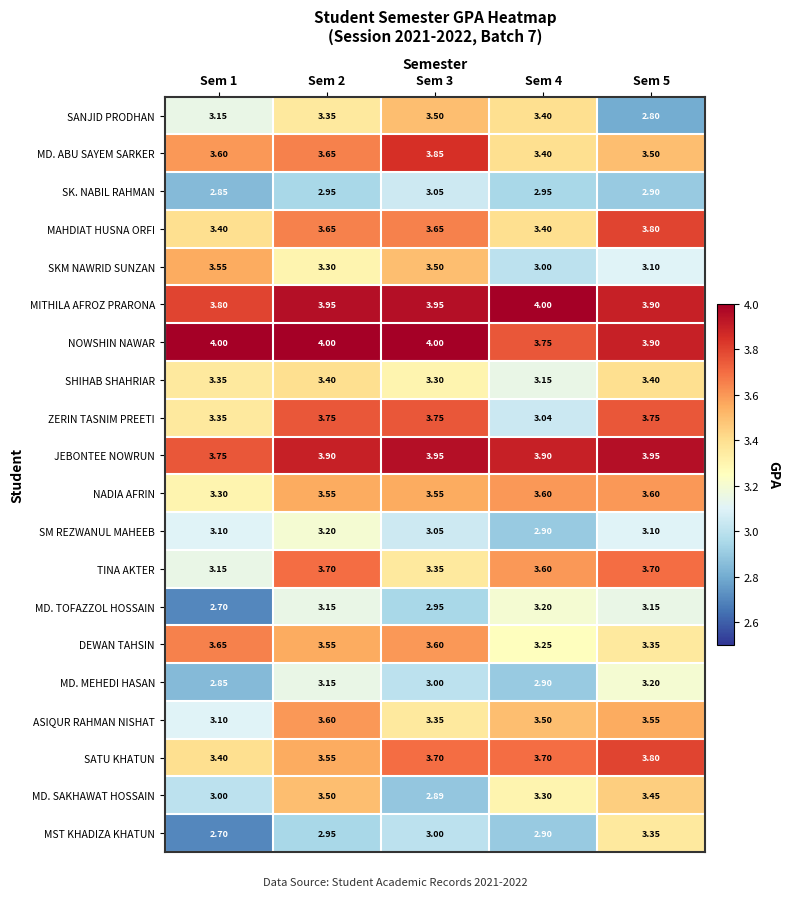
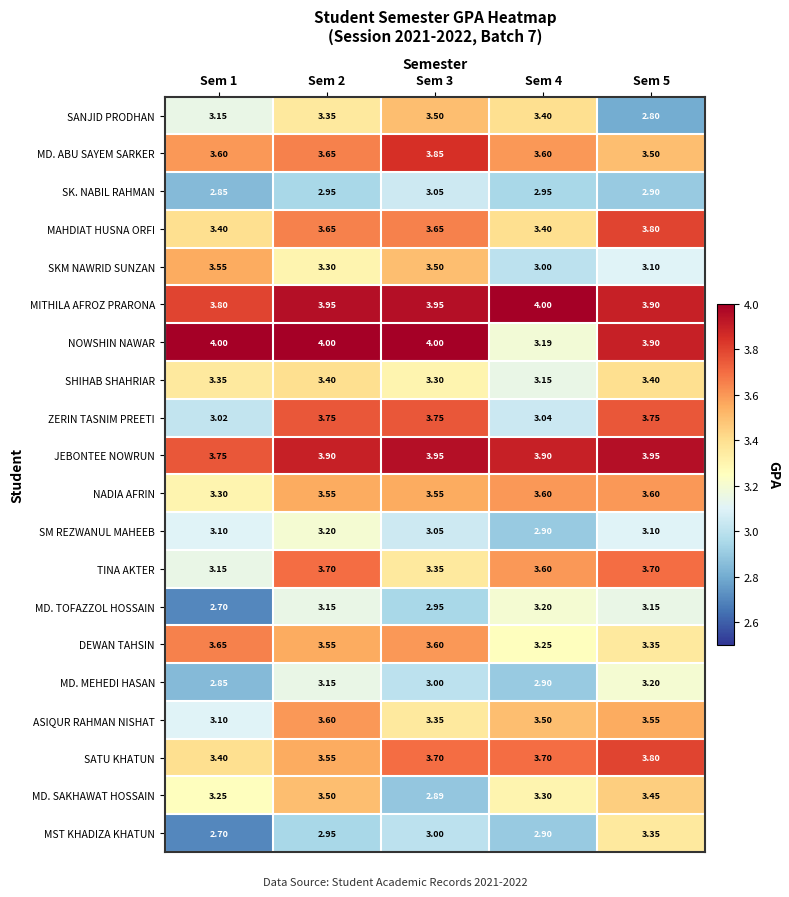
  {
    "SANJID PRODHAN": {
      "Sem 1": 3.15,
      "Sem 2": 3.35,
      "Sem 3": 3.50,
      "Sem 4": 3.40,
      "Sem 5": 2.80
    },
    "MD. ABU SAYEM SARKER": {
      "Sem 1": 3.60,
      "Sem 2": 3.65,
      "Sem 3": 3.85,
-     "Sem 4": 3.40,
+     "Sem 4": 3.60,
      "Sem 5": 3.50
    },
    "SK. NABIL RAHMAN": {
      "Sem 1": 2.85,
      "Sem 2": 2.95,
      "Sem 3": 3.05,
      "Sem 4": 2.95,
      "Sem 5": 2.90
    },
    "MAHDIAT HUSNA ORFI": {
      "Sem 1": 3.40,
      "Sem 2": 3.65,
      "Sem 3": 3.65,
      "Sem 4": 3.40,
      "Sem 5": 3.80
    },
    "SKM NAWRID SUNZAN": {
      "Sem 1": 3.55,
      "Sem 2": 3.30,
      "Sem 3": 3.50,
      "Sem 4": 3.00,
      "Sem 5": 3.10
    },
    "MITHILA AFROZ PRARONA": {
      "Sem 1": 3.80,
      "Sem 2": 3.95,
      "Sem 3": 3.95,
      "Sem 4": 4.00,
      "Sem 5": 3.90
    },
    "NOWSHIN NAWAR": {
      "Sem 1": 4.00,
      "Sem 2": 4.00,
      "Sem 3": 4.00,
-     "Sem 4": 3.75,
+     "Sem 4": 3.19,
      "Sem 5": 3.90
    },
    "SHIHAB SHAHRIAR": {
      "Sem 1": 3.35,
      "Sem 2": 3.40,
      "Sem 3": 3.30,
      "Sem 4": 3.15,
      "Sem 5": 3.40
    },
    "ZERIN TASNIM PREETI": {
-     "Sem 1": 3.35,
+     "Sem 1": 3.02,
      "Sem 2": 3.75,
      "Sem 3": 3.75,
      "Sem 4": 3.04,
      "Sem 5": 3.75
    },
    "JEBONTEE NOWRUN": {
      "Sem 1": 3.75,
      "Sem 2": 3.90,
      "Sem 3": 3.95,
      "Sem 4": 3.90,
      "Sem 5": 3.95
    },
    "NADIA AFRIN": {
      "Sem 1": 3.30,
      "Sem 2": 3.55,
      "Sem 3": 3.55,
      "Sem 4": 3.60,
      "Sem 5": 3.60
    },
    "SM REZWANUL MAHEEB": {
      "Sem 1": 3.10,
      "Sem 2": 3.20,
      "Sem 3": 3.05,
      "Sem 4": 2.90,
      "Sem 5": 3.10
    },
    "TINA AKTER": {
      "Sem 1": 3.15,
      "Sem 2": 3.70,
      "Sem 3": 3.35,
      "Sem 4": 3.60,
      "Sem 5": 3.70
    },
    "MD. TOFAZZOL HOSSAIN": {
      "Sem 1": 2.70,
      "Sem 2": 3.15,
      "Sem 3": 2.95,
      "Sem 4": 3.20,
      "Sem 5": 3.15
    },
    "DEWAN TAHSIN": {
      "Sem 1": 3.65,
      "Sem 2": 3.55,
      "Sem 3": 3.60,
      "Sem 4": 3.25,
      "Sem 5": 3.35
    },
    "MD. MEHEDI HASAN": {
      "Sem 1": 2.85,
      "Sem 2": 3.15,
      "Sem 3": 3.00,
      "Sem 4": 2.90,
      "Sem 5": 3.20
    },
    "ASIQUR RAHMAN NISHAT": {
      "Sem 1": 3.10,
      "Sem 2": 3.60,
      "Sem 3": 3.35,
      "Sem 4": 3.50,
      "Sem 5": 3.55
    },
    "SATU KHATUN": {
      "Sem 1": 3.40,
      "Sem 2": 3.55,
      "Sem 3": 3.70,
      "Sem 4": 3.70,
      "Sem 5": 3.80
    },
    "MD. SAKHAWAT HOSSAIN": {
-     "Sem 1": 3.00,
+     "Sem 1": 3.25,
      "Sem 2": 3.50,
      "Sem 3": 2.89,
      "Sem 4": 3.30,
      "Sem 5": 3.45
    },
    "MST KHADIZA KHATUN": {
      "Sem 1": 2.70,
      "Sem 2": 2.95,
      "Sem 3": 3.00,
      "Sem 4": 2.90,
      "Sem 5": 3.35
    }
  }
